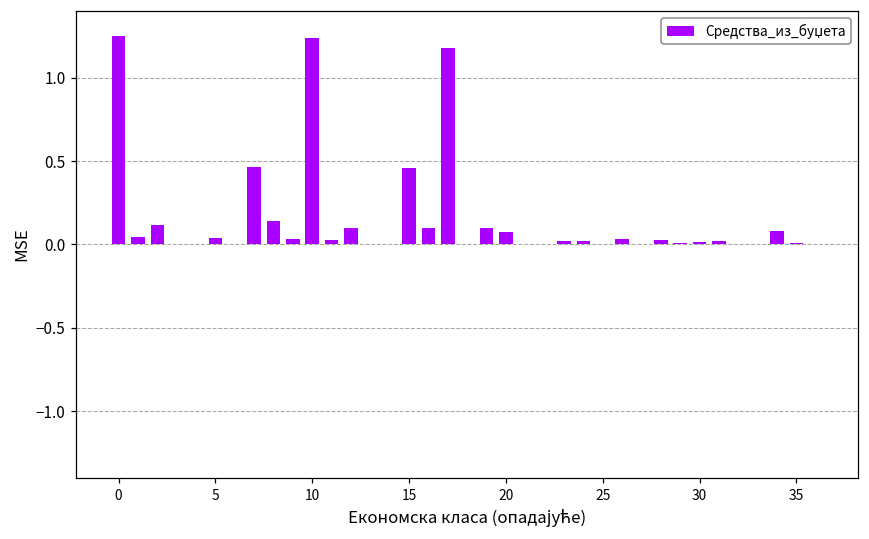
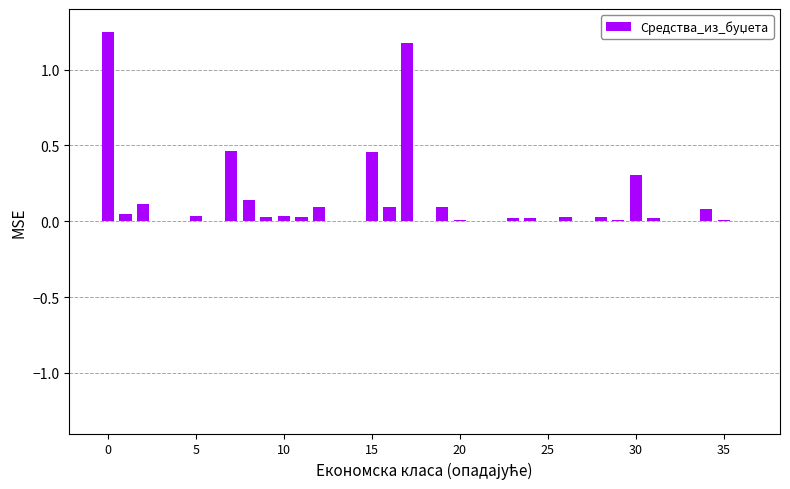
  {
    "0": 1.25,
    "5": 0.04,
-   "10": 1.24,
+   "10": 0.03,
    "15": 0.46,
-   "20": 0.07,
-   "30": 0.02
+   "20": 0.01,
+   "30": 0.30
  }
